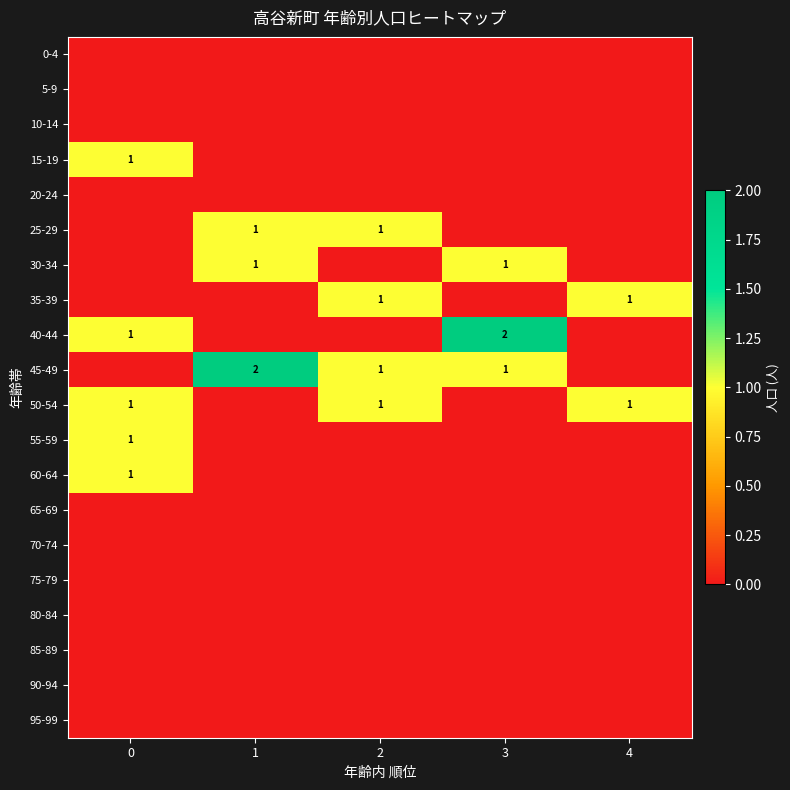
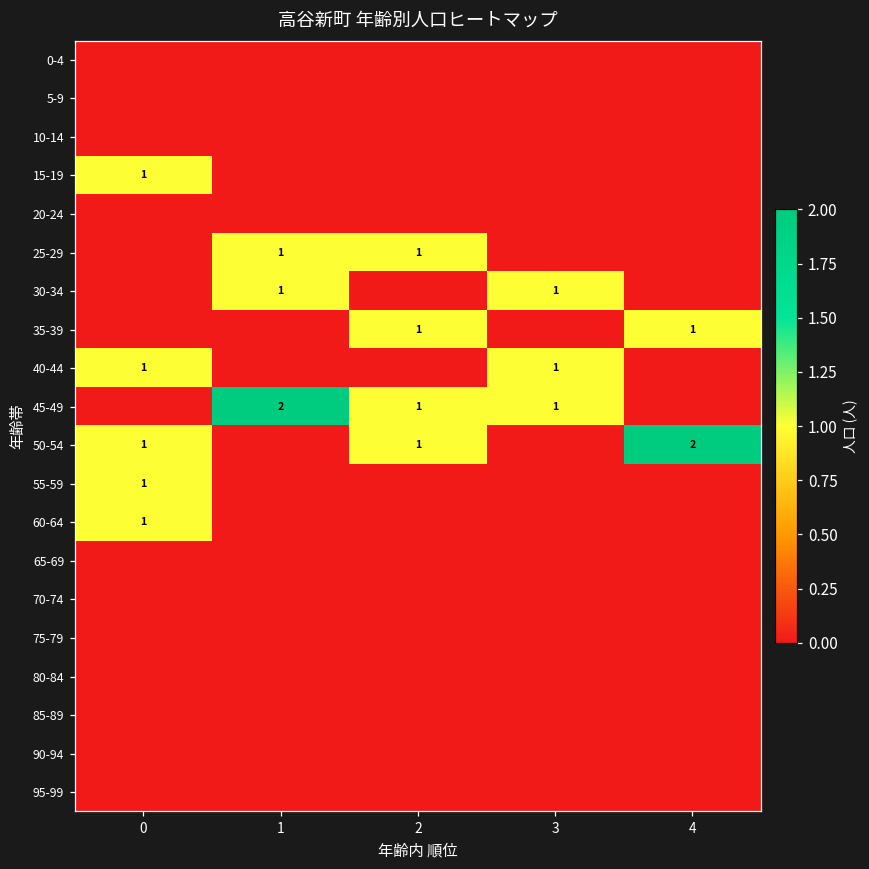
  {
    "15-19": {
      "0": 1
    },
    "25-29": {
      "1": 1,
      "2": 1
    },
    "30-34": {
      "1": 1,
      "3": 1
    },
    "35-39": {
      "2": 1,
      "4": 1
    },
    "40-44": {
      "0": 1,
-     "3": 2
+     "3": 1
    },
    "45-49": {
      "1": 2,
      "2": 1,
      "3": 1
    },
    "50-54": {
      "0": 1,
      "2": 1,
-     "4": 1
+     "4": 2
    },
    "55-59": {
      "0": 1
    },
    "60-64": {
      "0": 1
    }
  }
